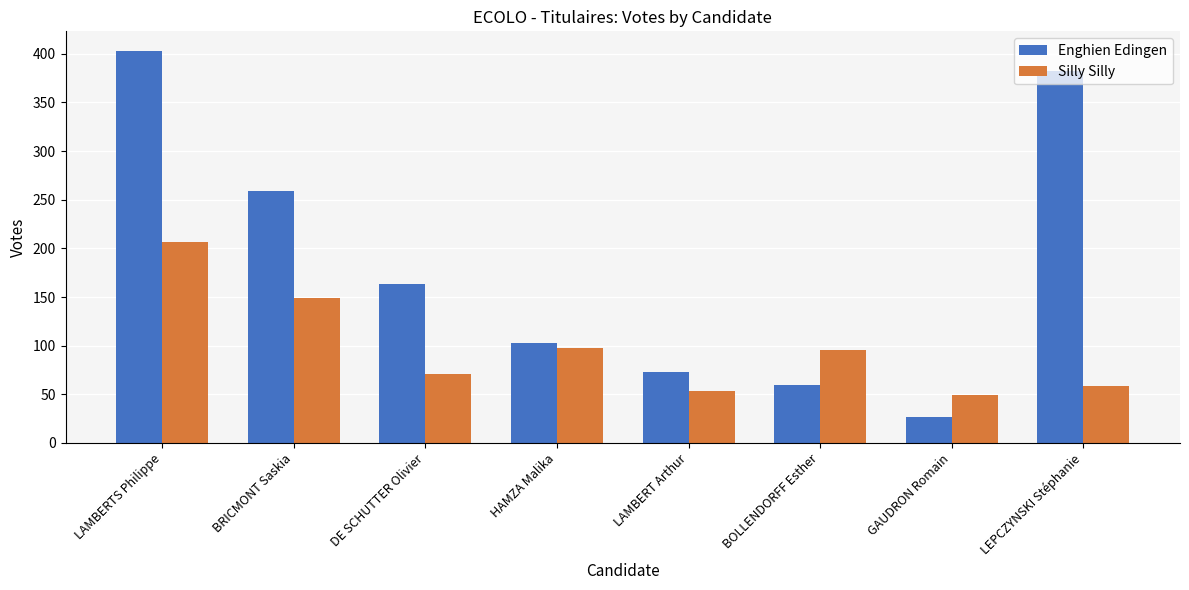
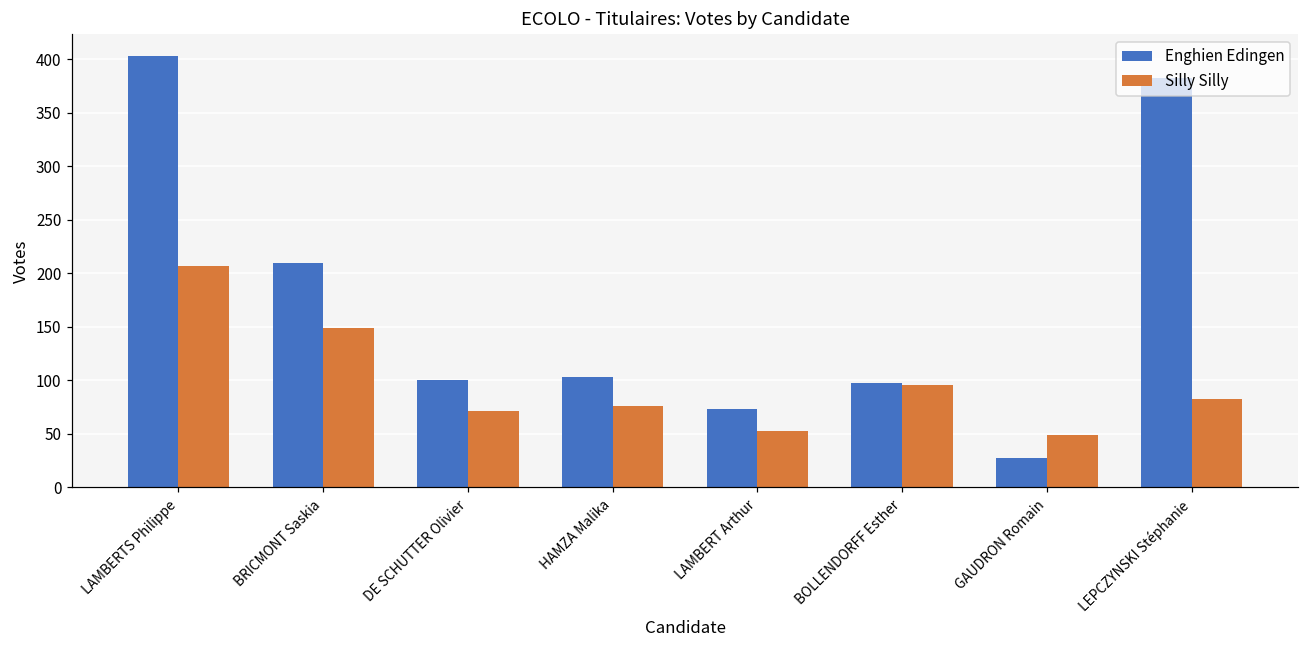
  {
    "Enghien Edingen": {
      "LAMBERTS Philippe": 400,
-     "BRICMONT Saskia": 260,
-     "DE SCHUTTER Olivier": 160,
+     "BRICMONT Saskia": 210,
+     "DE SCHUTTER Olivier": 100,
      "HAMZA Malika": 100,
      "LAMBERT Arthur": 70,
-     "BOLLENDORFF Esther": 60,
+     "BOLLENDORFF Esther": 100,
      "GAUDRON Romain": 30
    },
    "Silly Silly": {
      "LAMBERTS Philippe": 210,
      "BRICMONT Saskia": 150,
      "DE SCHUTTER Olivier": 70,
-     "HAMZA Malika": 100,
+     "HAMZA Malika": 80,
      "LAMBERT Arthur": 50,
      "BOLLENDORFF Esther": 100,
      "GAUDRON Romain": 50,
-     "LEPCZYNSKI Stéphanie": 60
+     "LEPCZYNSKI Stéphanie": 80
    }
  }
